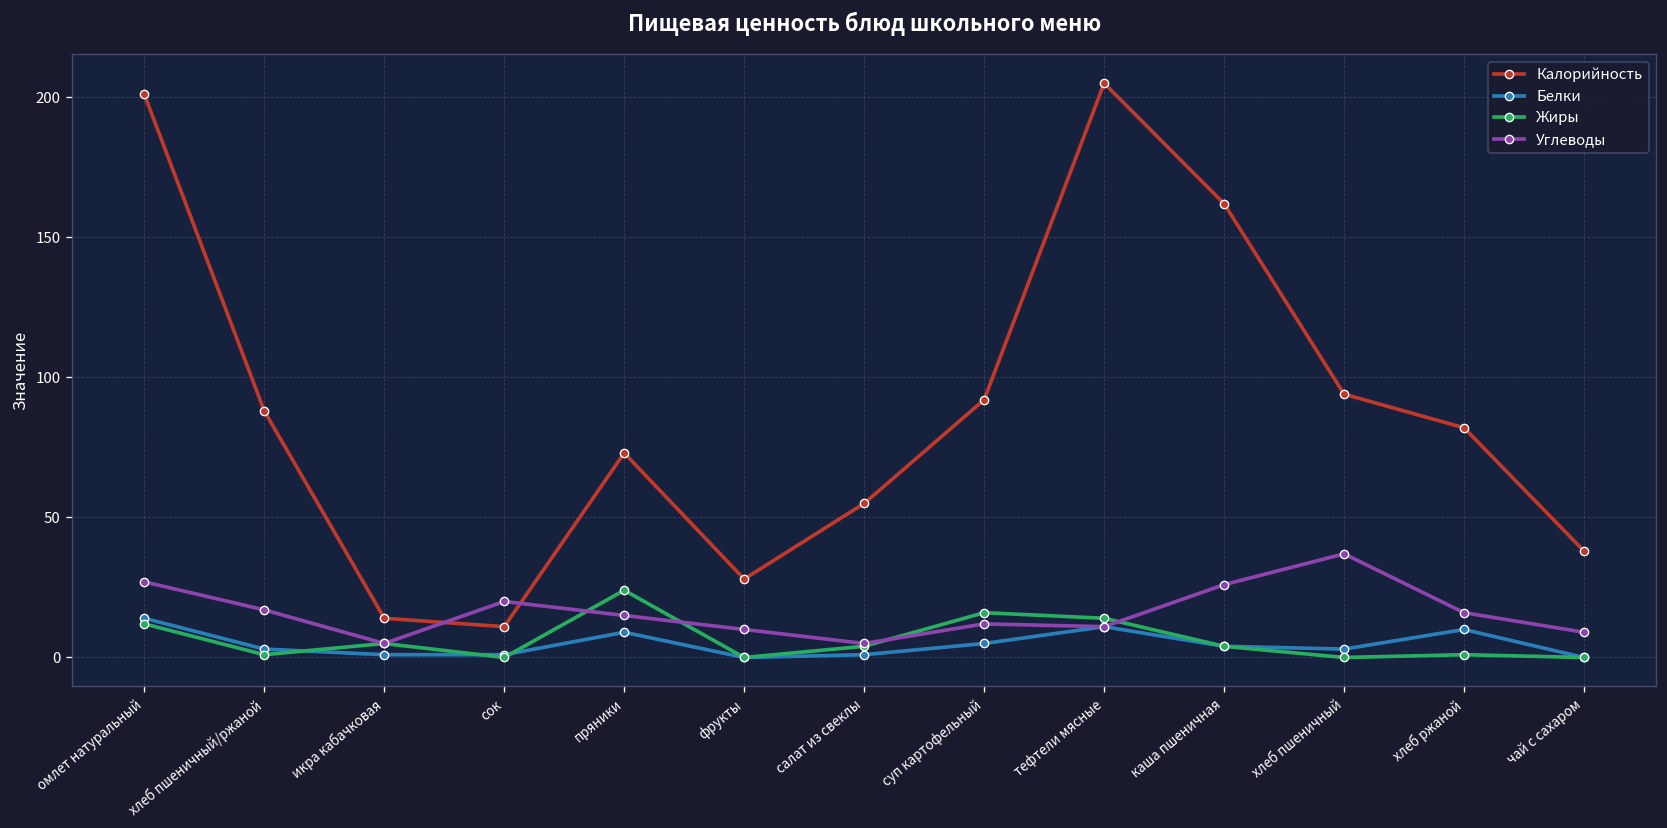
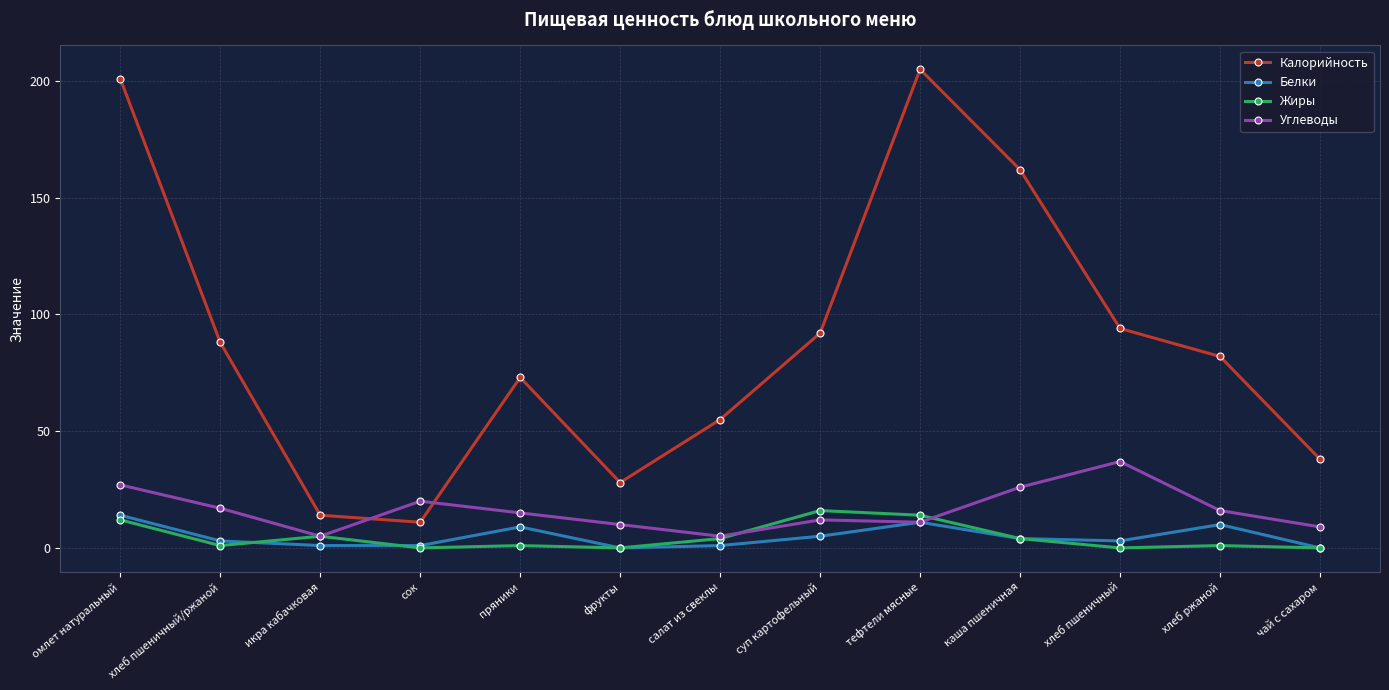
  {
    "Калорийность": {
      "омлет натуральный": 201,
      "хлеб пшеничный/ржаной": 88,
      "икра кабачковая": 14,
      "сок": 11,
      "пряники": 73,
      "фрукты": 28,
      "салат из свеклы": 55,
      "суп картофельный": 92,
      "тефтели мясные": 205,
      "каша пшеничная": 162,
      "хлеб пшеничный": 94,
      "хлеб ржаной": 82,
      "чай с сахаром": 38
    },
    "Белки": {
      "омлет натуральный": 14,
      "хлеб пшеничный/ржаной": 3,
      "икра кабачковая": 1,
      "пряники": 9,
      "салат из свеклы": 1,
      "суп картофельный": 5,
      "хлеб пшеничный": 3,
      "хлеб ржаной": 10
    },
    "Жиры": {
      "омлет натуральный": 12,
      "хлеб пшеничный/ржаной": 1,
-     "пряники": 24,
+     "пряники": 1,
      "суп картофельный": 16,
      "тефтели мясные": 14,
      "хлеб пшеничный": 0,
      "хлеб ржаной": 1
    },
    "Углеводы": {
      "омлет натуральный": 27,
      "хлеб пшеничный/ржаной": 17,
      "сок": 20,
      "пряники": 15,
      "фрукты": 10,
      "суп картофельный": 12,
      "каша пшеничная": 26,
      "хлеб пшеничный": 37,
      "хлеб ржаной": 16,
      "чай с сахаром": 9
    }
  }
